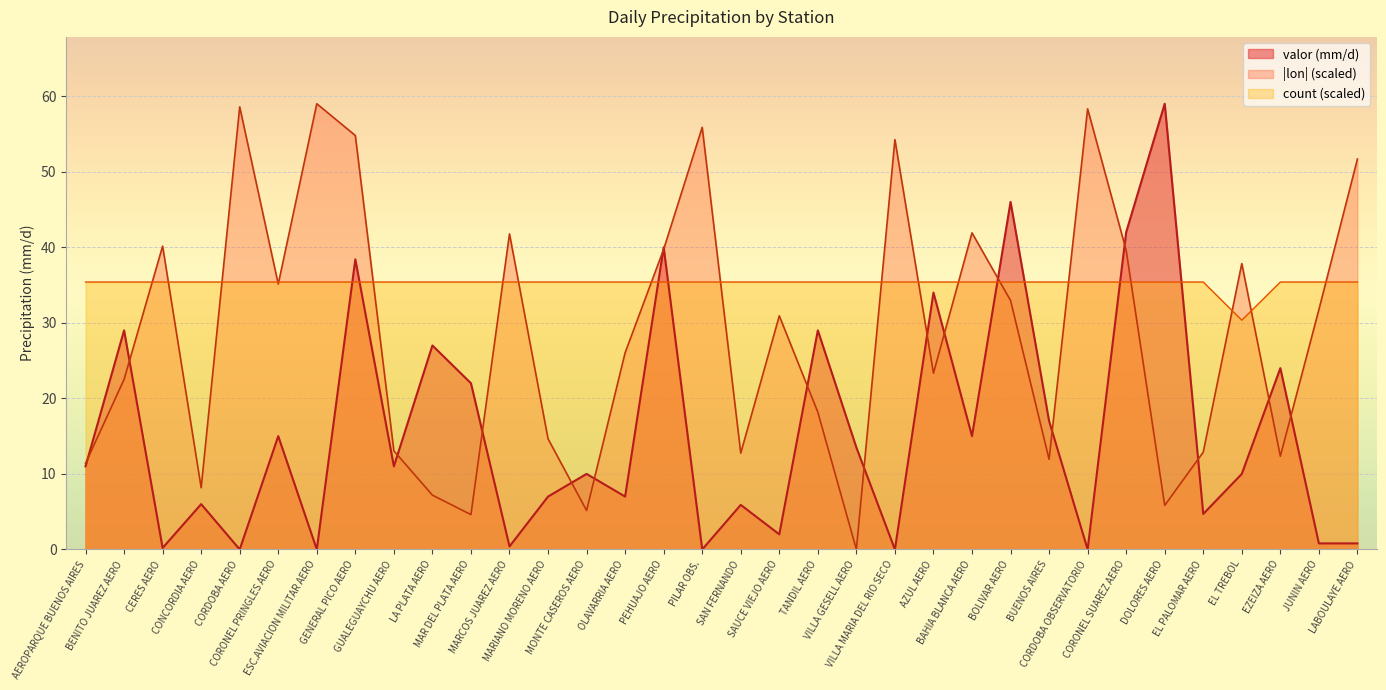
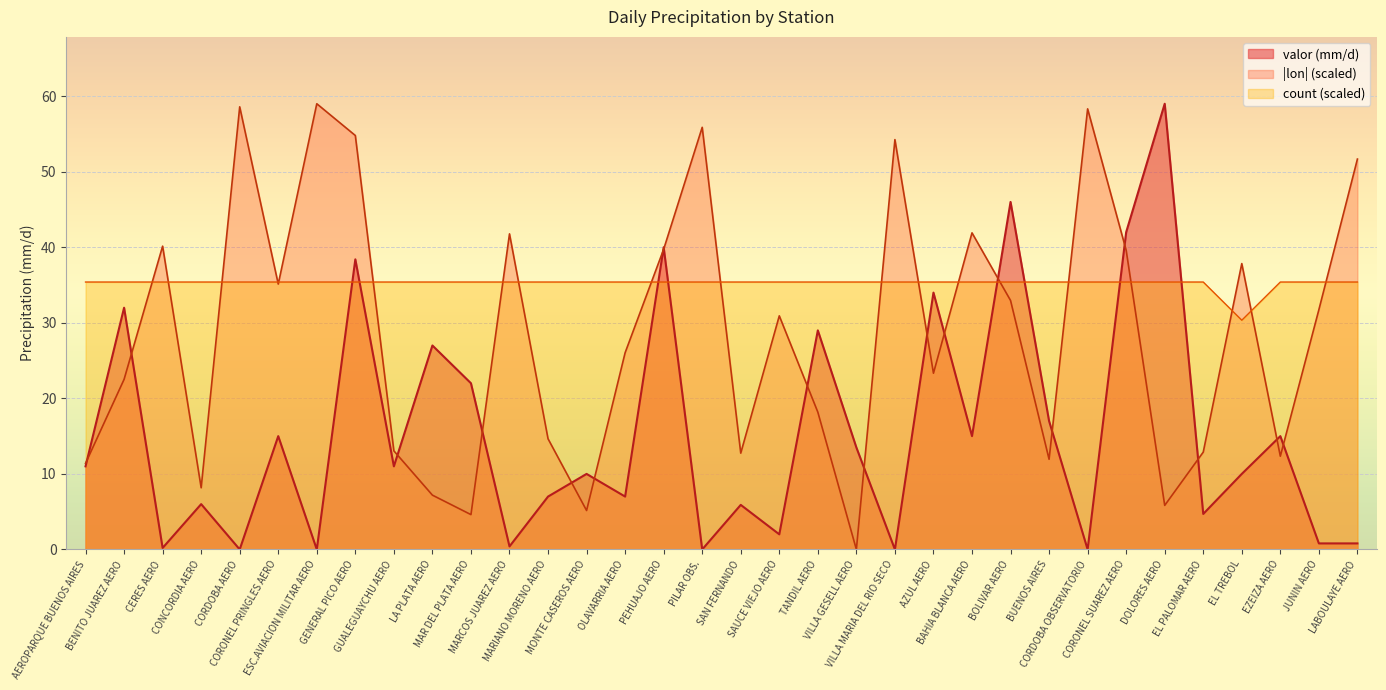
  {
    "valor (mm/d)": {
      "AEROPARQUE BUENOS AIRES": 11,
-     "BENITO JUAREZ AERO": 29,
+     "BENITO JUAREZ AERO": 32,
      "CERES AERO": 0,
      "CONCORDIA AERO": 6,
      "CORDOBA AERO": 0,
      "CORONEL PRINGLES AERO": 15,
      "ESC.AVIACION MILITAR AERO": 0,
      "GENERAL PICO AERO": 38,
      "GUALEGUAYCHU AERO": 11,
      "LA PLATA AERO": 27,
      "MAR DEL PLATA AERO": 22,
      "MARCOS JUAREZ AERO": 0,
      "MARIANO MORENO AERO": 7,
      "MONTE CASEROS AERO": 10,
      "OLAVARRIA AERO": 7,
      "PILAR OBS.": 0,
      "SAN FERNANDO": 6,
      "SAUCE VIEJO AERO": 2,
      "TANDIL AERO": 29,
      "VILLA GESELL AERO": 14,
      "VILLA MARIA DEL RIO SECO": 0,
      "AZUL AERO": 34,
      "BAHIA BLANCA AERO": 15,
      "BOLIVAR AERO": 46,
      "BUENOS AIRES": 17,
      "CORDOBA OBSERVATORIO": 0,
      "CORONEL SUAREZ AERO": 42,
      "DOLORES AERO": 59,
      "EL PALOMAR AERO": 5,
      "EL TREBOL": 10,
-     "EZEIZA AERO": 24,
+     "EZEIZA AERO": 15,
      "JUNIN AERO": 1,
      "LABOULAYE AERO": 1
    }
  }
